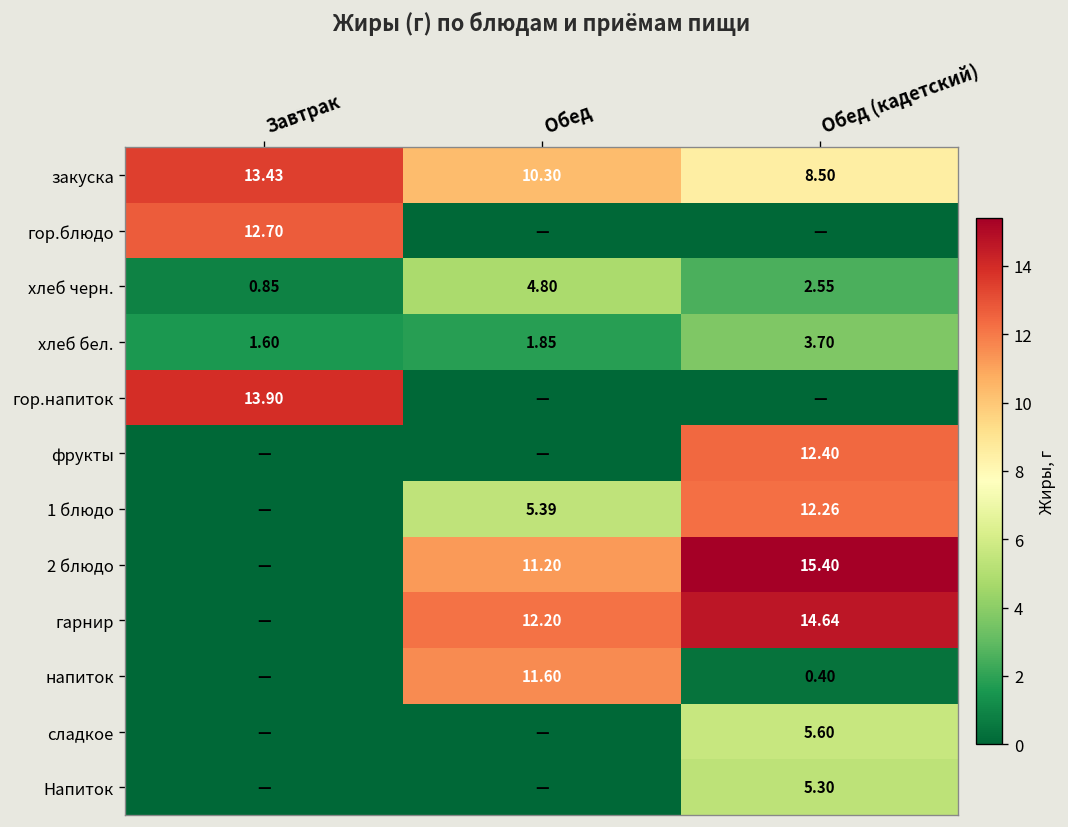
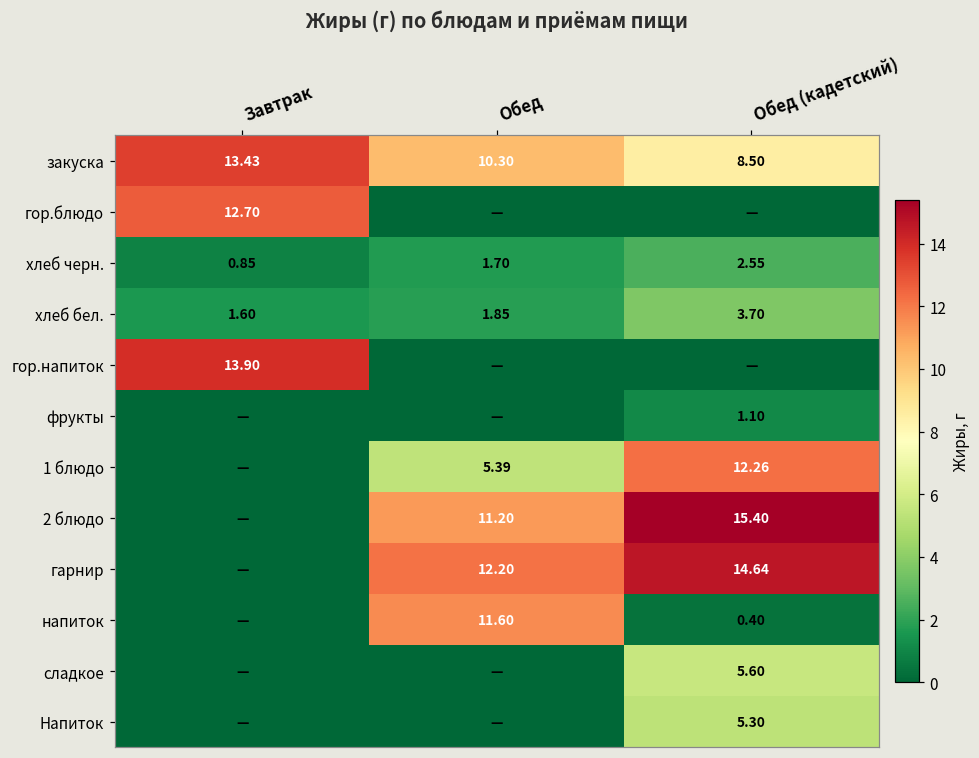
  {
    "закуска": {
      "Завтрак": 13.43,
      "Обед": 10.30,
      "Обед (кадетский)": 8.50
    },
    "гор.блюдо": {
      "Завтрак": 12.70
    },
    "хлеб черн.": {
      "Завтрак": 0.85,
-     "Обед": 4.80,
+     "Обед": 1.70,
      "Обед (кадетский)": 2.55
    },
    "хлеб бел.": {
      "Завтрак": 1.60,
      "Обед": 1.85,
      "Обед (кадетский)": 3.70
    },
    "гор.напиток": {
      "Завтрак": 13.90
    },
    "фрукты": {
-     "Обед (кадетский)": 12.40
+     "Обед (кадетский)": 1.10
    },
    "1 блюдо": {
      "Обед": 5.39,
      "Обед (кадетский)": 12.26
    },
    "2 блюдо": {
      "Обед": 11.20,
      "Обед (кадетский)": 15.40
    },
    "гарнир": {
      "Обед": 12.20,
      "Обед (кадетский)": 14.64
    },
    "напиток": {
      "Обед": 11.60,
      "Обед (кадетский)": 0.40
    },
    "сладкое": {
      "Обед (кадетский)": 5.60
    },
    "Напиток": {
      "Обед (кадетский)": 5.30
    }
  }
